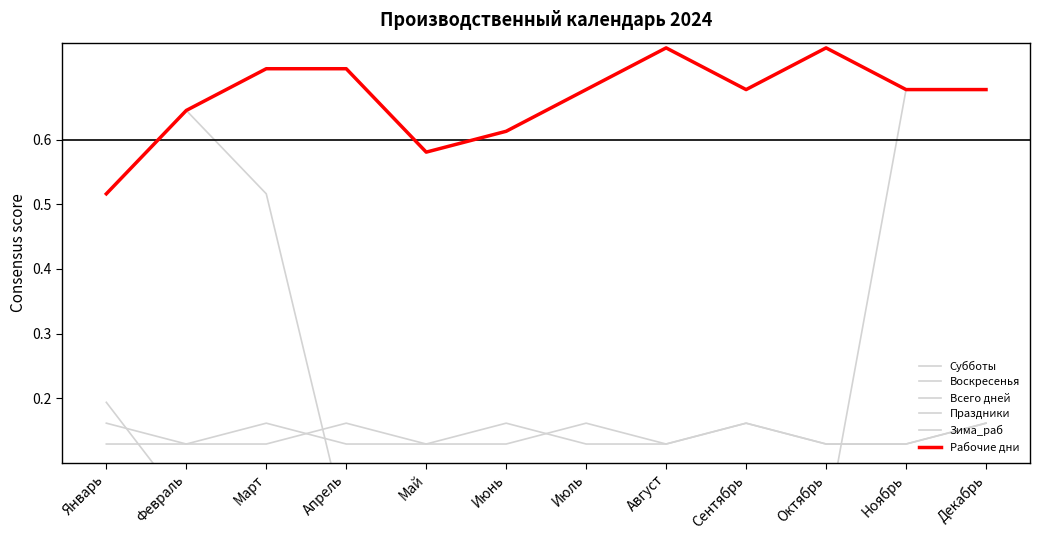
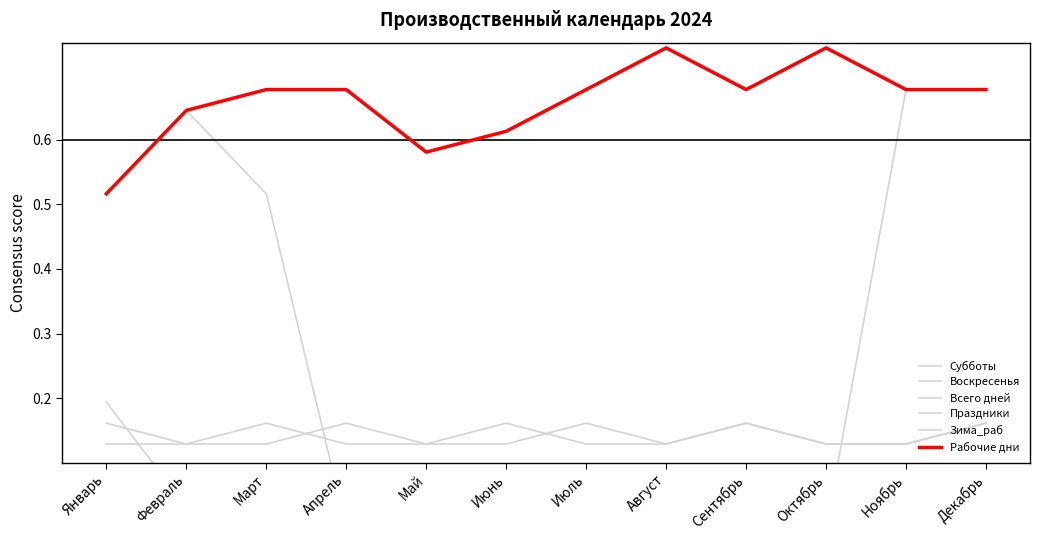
  {
    "Рабочие дни": {
-     "Март": 0.71,
-     "Апрель": 0.71,
+     "Март": 0.68,
+     "Апрель": 0.68,
      "Май": 0.58,
      "Июнь": 0.61,
      "Июль": 0.68,
      "Август": 0.74,
      "Сентябрь": 0.68,
      "Октябрь": 0.74
    }
  }
